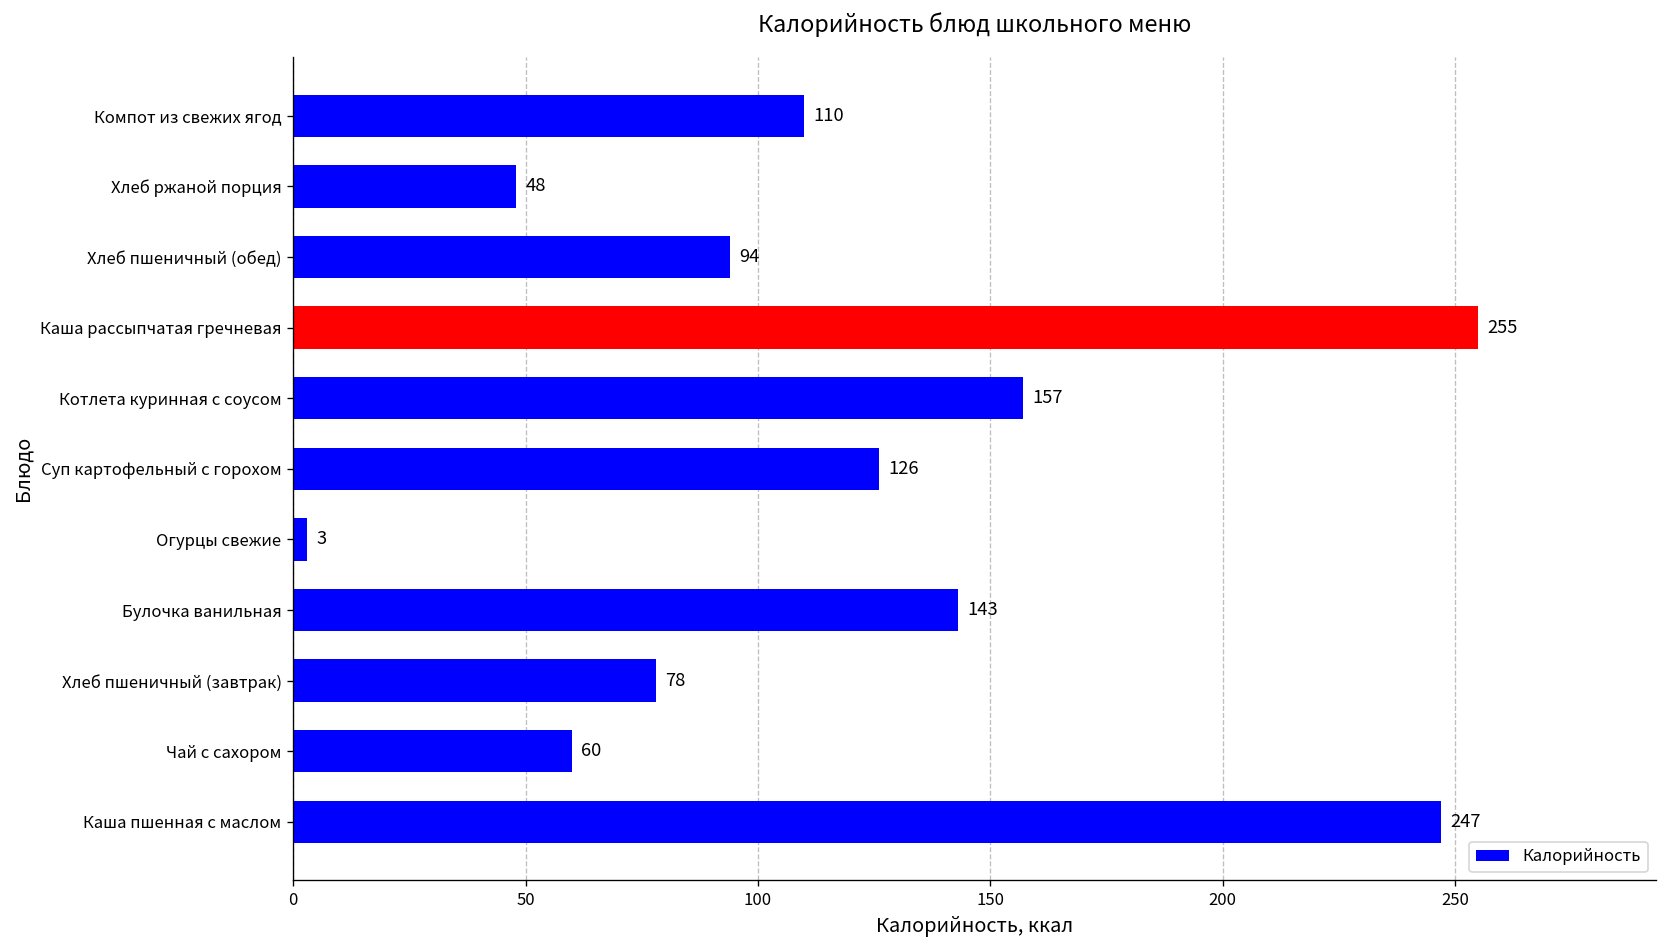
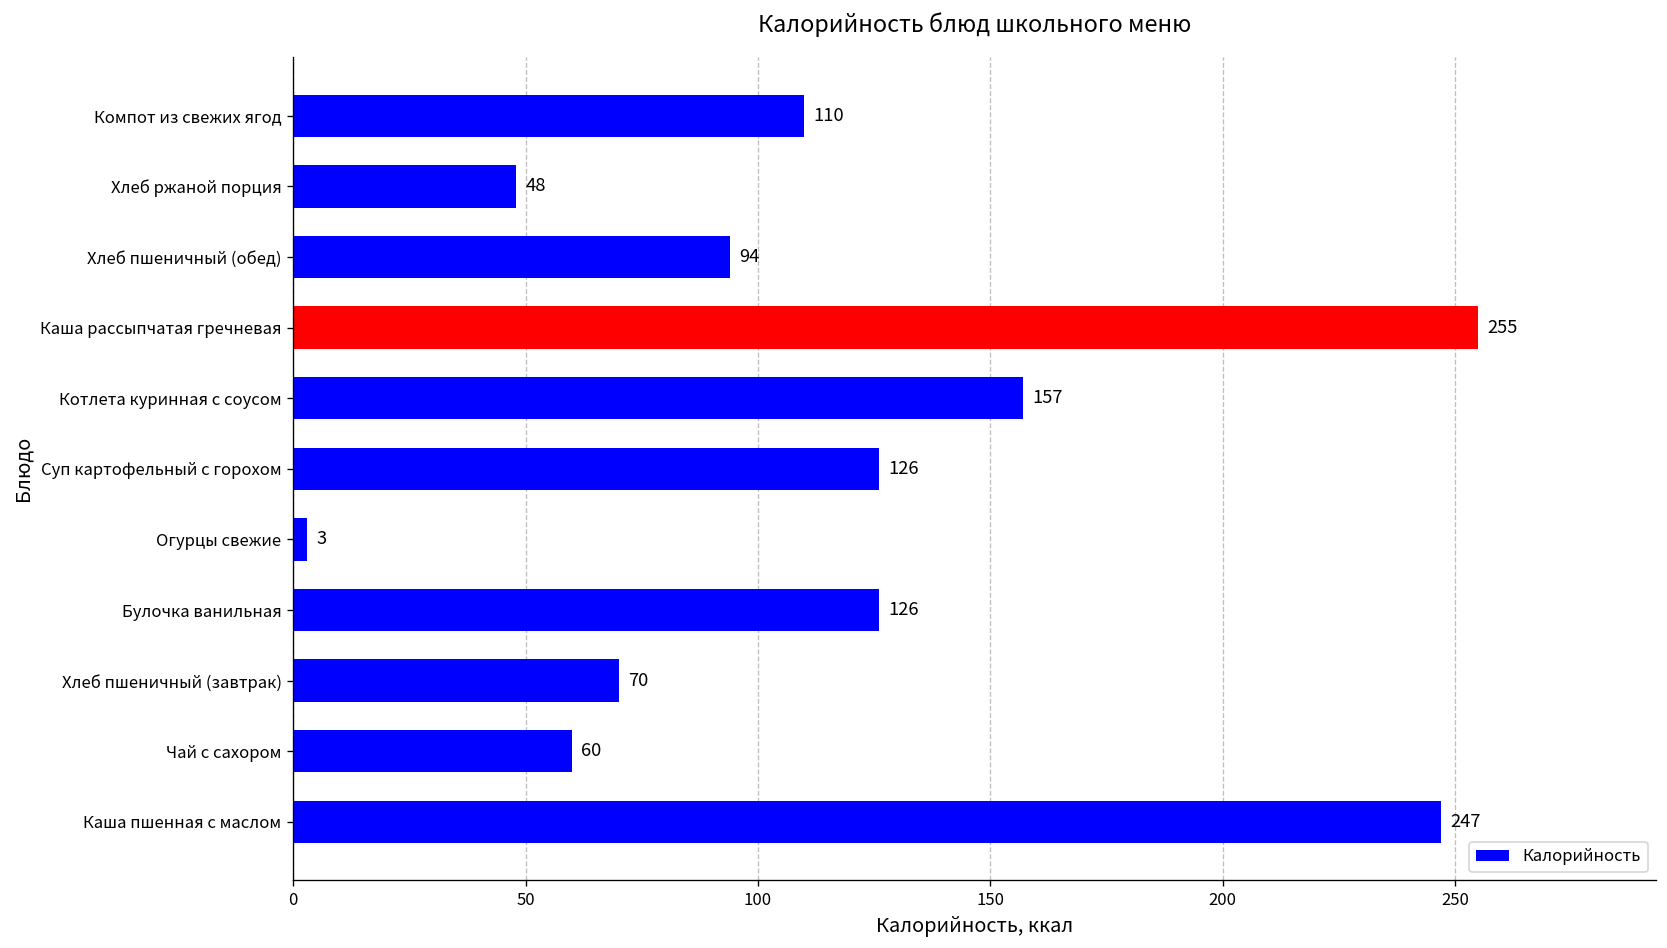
  {
    "Компот из свежих ягод": 110,
    "Хлеб ржаной порция": 48,
    "Хлеб пшеничный (обед)": 94,
    "Каша рассыпчатая гречневая": 255,
    "Котлета куринная с соусом": 157,
    "Суп картофельный с горохом": 126,
    "Огурцы свежие": 3,
-   "Булочка ванильная": 143,
-   "Хлеб пшеничный (завтрак)": 78,
+   "Булочка ванильная": 126,
+   "Хлеб пшеничный (завтрак)": 70,
    "Чай с сахором": 60,
    "Каша пшенная с маслом": 247
  }
